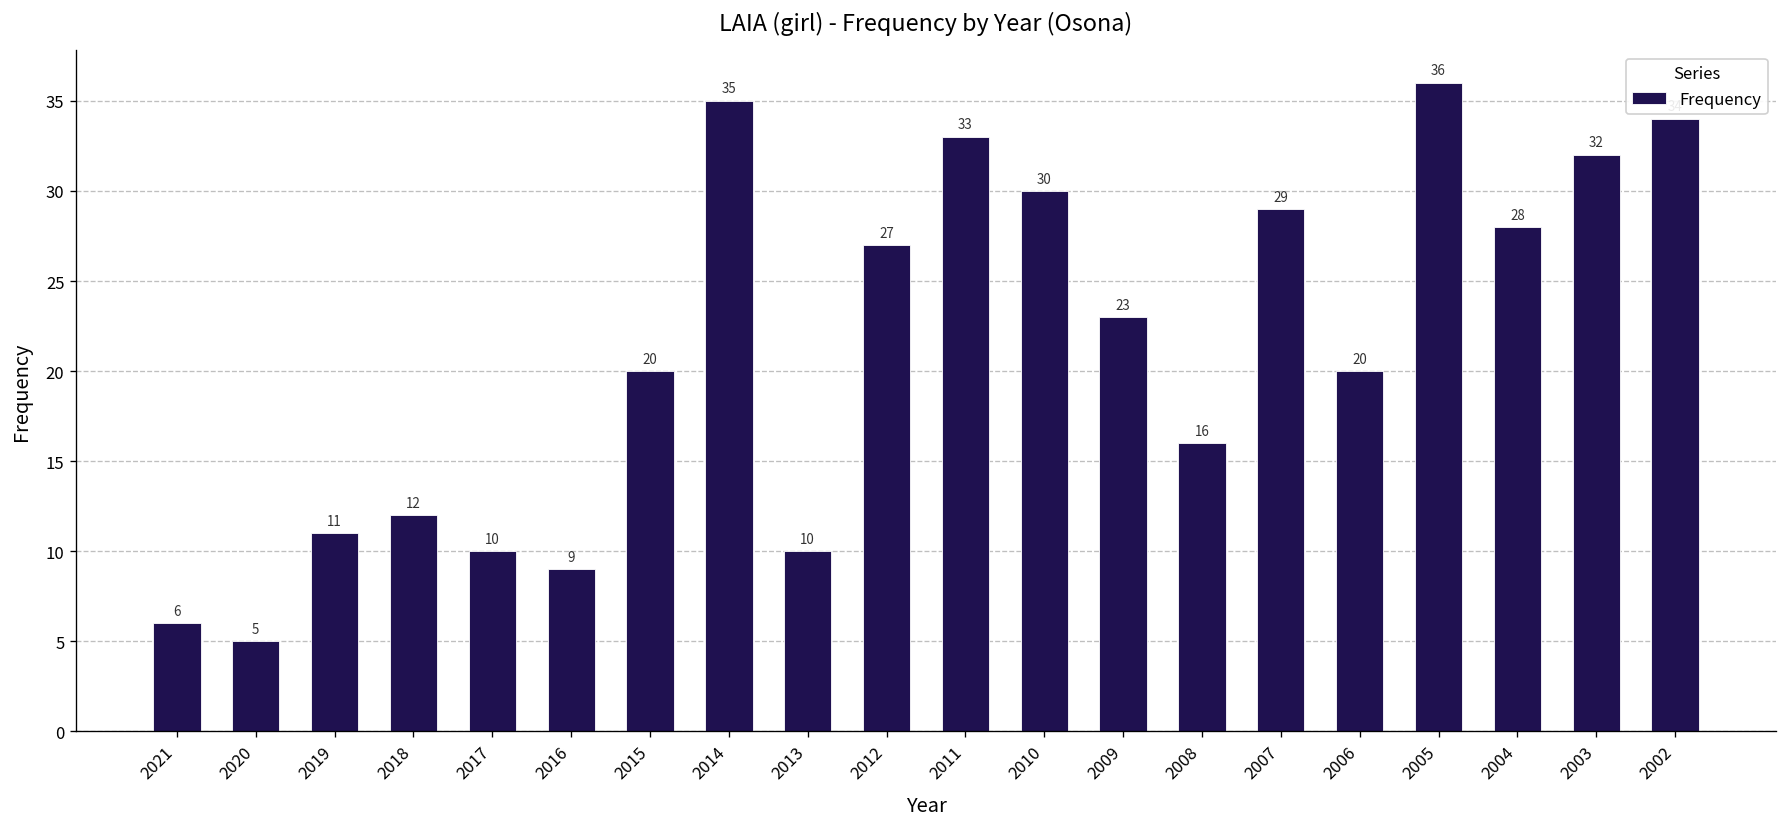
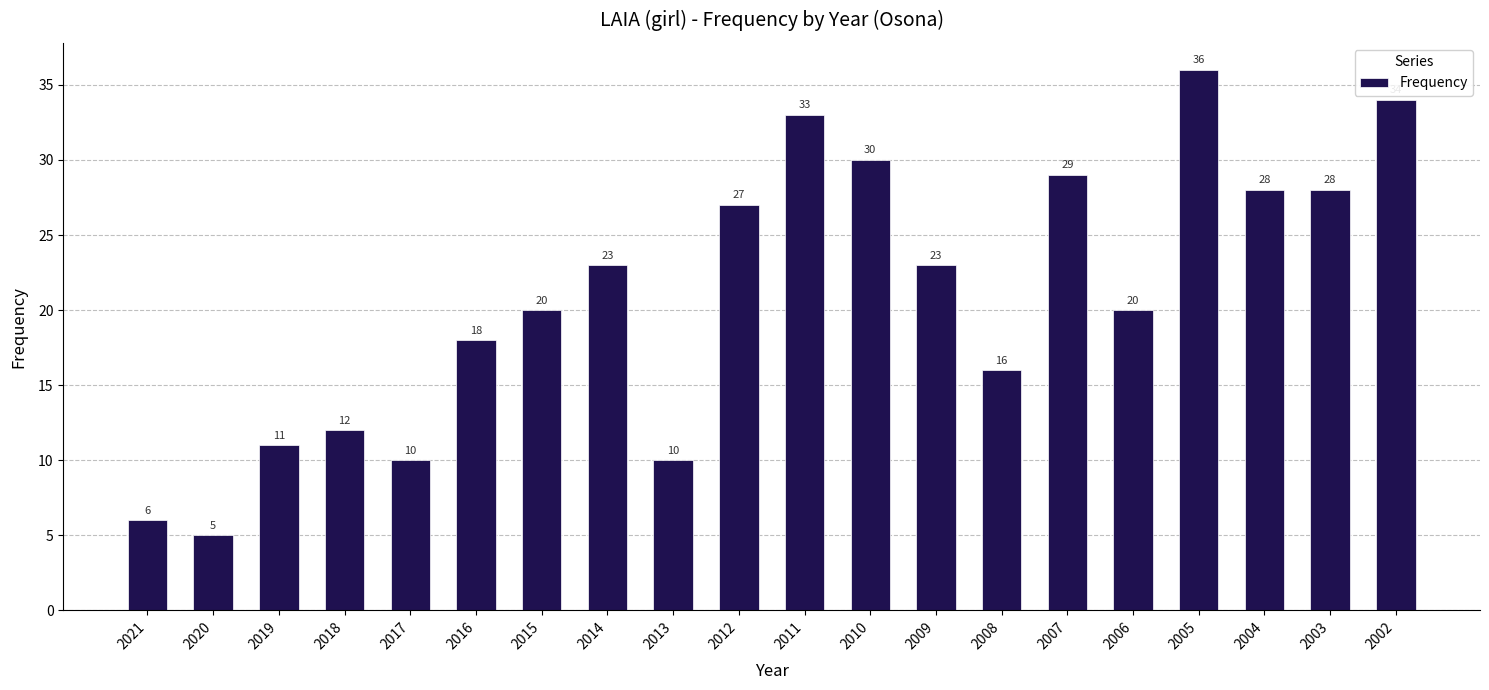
  {
    "2021": 6,
    "2020": 5,
    "2019": 11,
    "2018": 12,
    "2017": 10,
-   "2016": 9,
+   "2016": 18,
    "2015": 20,
-   "2014": 35,
+   "2014": 23,
    "2013": 10,
    "2012": 27,
    "2011": 33,
    "2010": 30,
    "2009": 23,
    "2008": 16,
    "2007": 29,
    "2006": 20,
    "2005": 36,
    "2004": 28,
-   "2003": 32
+   "2003": 28
  }
